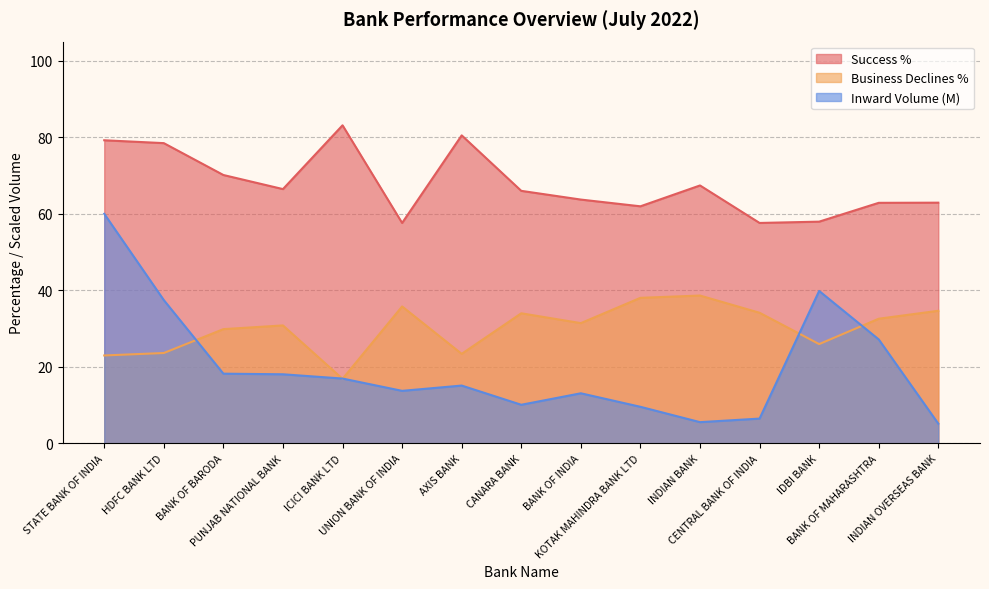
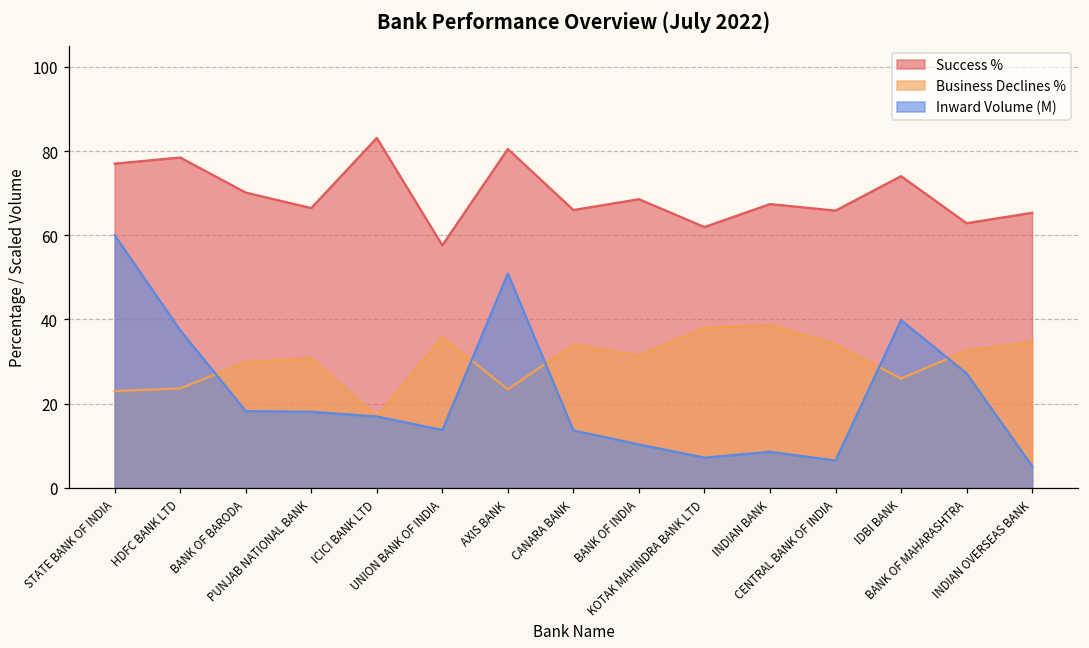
  {
    "Success %": {
-     "STATE BANK OF INDIA": 79,
+     "STATE BANK OF INDIA": 77,
      "HDFC BANK LTD": 78,
      "BANK OF BARODA": 70,
      "PUNJAB NATIONAL BANK": 66,
      "ICICI BANK LTD": 83,
      "UNION BANK OF INDIA": 58,
      "AXIS BANK": 81,
      "CANARA BANK": 66,
-     "BANK OF INDIA": 64,
+     "BANK OF INDIA": 69,
      "KOTAK MAHINDRA BANK LTD": 62,
      "INDIAN BANK": 67,
-     "CENTRAL BANK OF INDIA": 58,
-     "IDBI BANK": 58,
+     "CENTRAL BANK OF INDIA": 66,
+     "IDBI BANK": 74,
      "BANK OF MAHARASHTRA": 63,
-     "INDIAN OVERSEAS BANK": 63
+     "INDIAN OVERSEAS BANK": 65
    },
    "Business Declines %": {
      "STATE BANK OF INDIA": 23,
      "HDFC BANK LTD": 24,
      "BANK OF BARODA": 30,
      "PUNJAB NATIONAL BANK": 31,
      "UNION BANK OF INDIA": 36,
      "AXIS BANK": 23,
      "CANARA BANK": 34,
      "BANK OF INDIA": 31,
      "KOTAK MAHINDRA BANK LTD": 38,
      "INDIAN BANK": 39,
      "CENTRAL BANK OF INDIA": 34,
      "IDBI BANK": 26,
      "BANK OF MAHARASHTRA": 33,
      "INDIAN OVERSEAS BANK": 35
    },
    "Inward Volume (M)": {
      "STATE BANK OF INDIA": 60,
      "HDFC BANK LTD": 37,
      "BANK OF BARODA": 18,
      "PUNJAB NATIONAL BANK": 18,
      "UNION BANK OF INDIA": 14,
-     "AXIS BANK": 15,
-     "CANARA BANK": 10,
-     "BANK OF INDIA": 13,
-     "KOTAK MAHINDRA BANK LTD": 10,
-     "INDIAN BANK": 6,
+     "AXIS BANK": 51,
+     "CANARA BANK": 14,
+     "BANK OF INDIA": 10,
+     "KOTAK MAHINDRA BANK LTD": 7,
+     "INDIAN BANK": 9,
      "CENTRAL BANK OF INDIA": 6,
      "IDBI BANK": 40,
      "BANK OF MAHARASHTRA": 27,
      "INDIAN OVERSEAS BANK": 5
    }
  }
